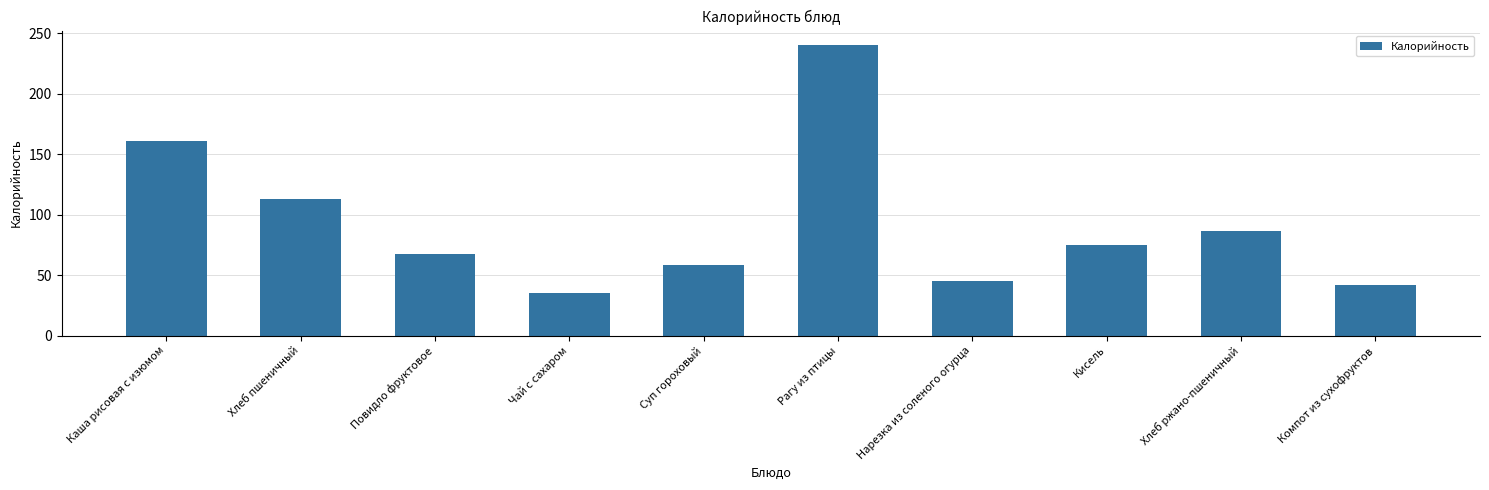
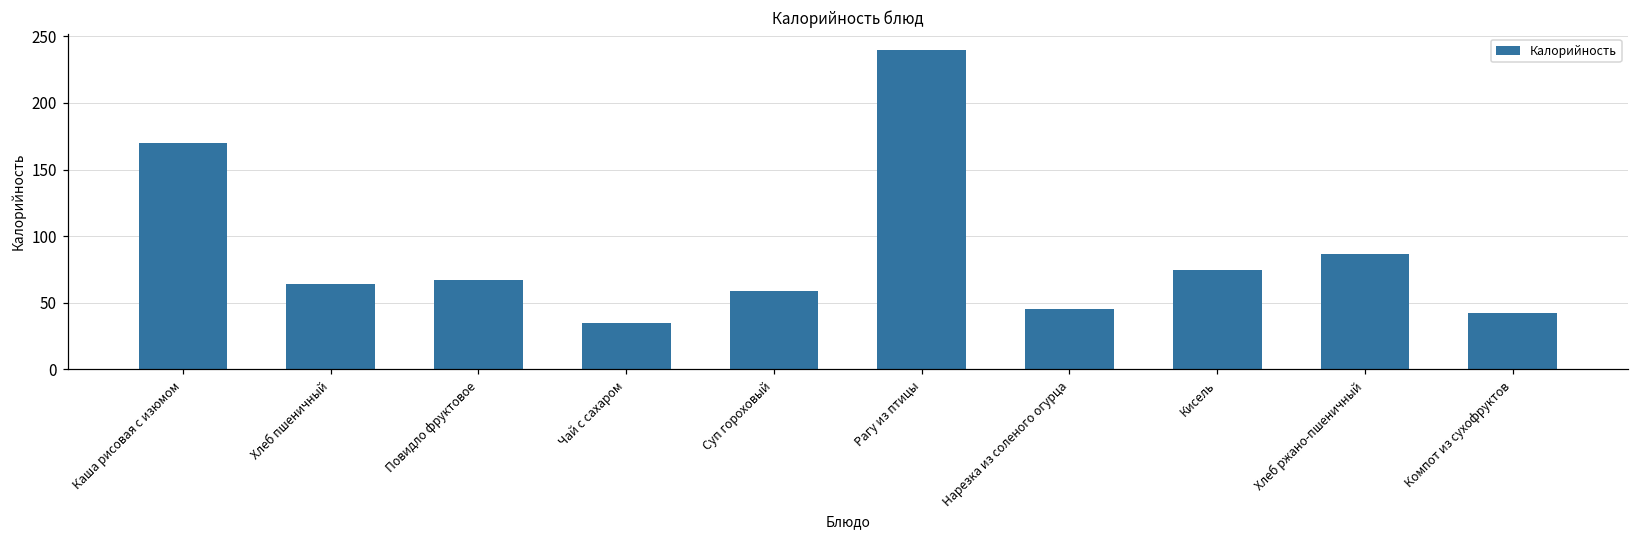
  {
-   "Каша рисовая с изюмом": 161,
-   "Хлеб пшеничный": 113,
+   "Каша рисовая с изюмом": 170,
+   "Хлеб пшеничный": 64,
    "Повидло фруктовое": 67,
    "Чай с сахаром": 35,
    "Суп гороховый": 58,
    "Рагу из птицы": 240,
    "Нарезка из соленого огурца": 46,
    "Кисель": 75,
    "Хлеб ржано-пшеничный": 87,
    "Компот из сухофруктов": 42
  }
